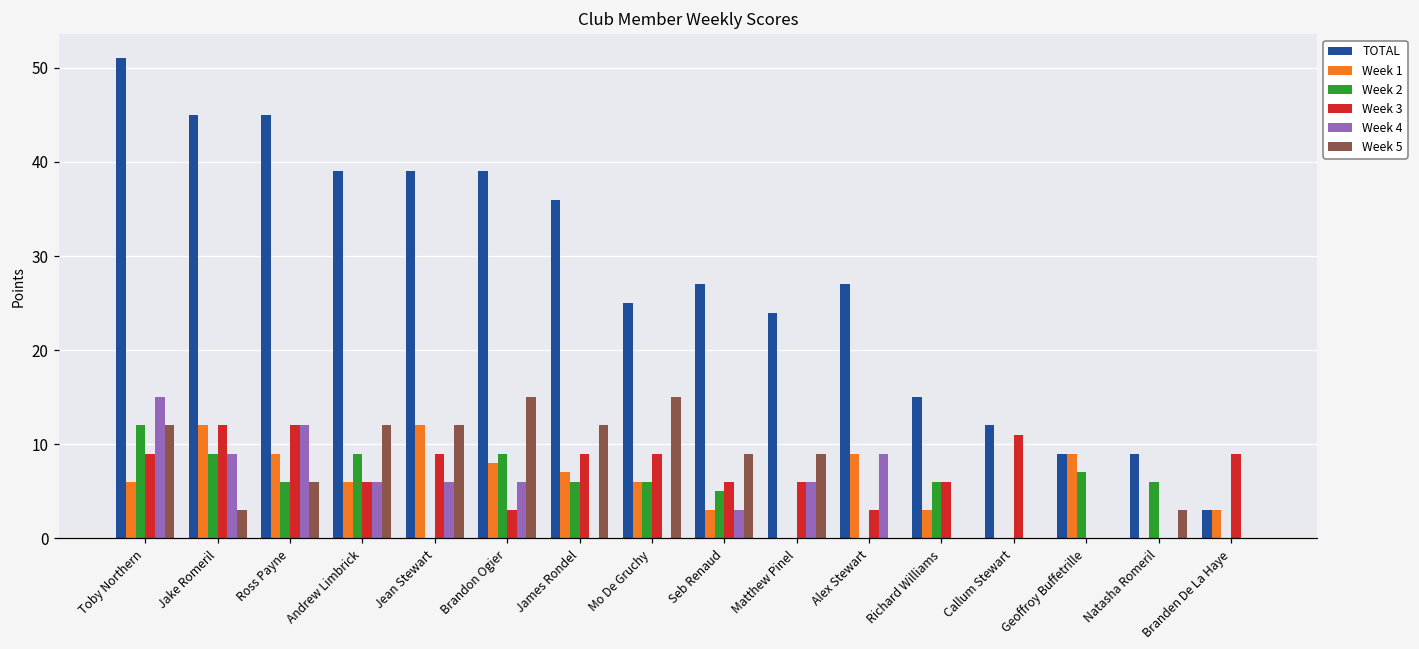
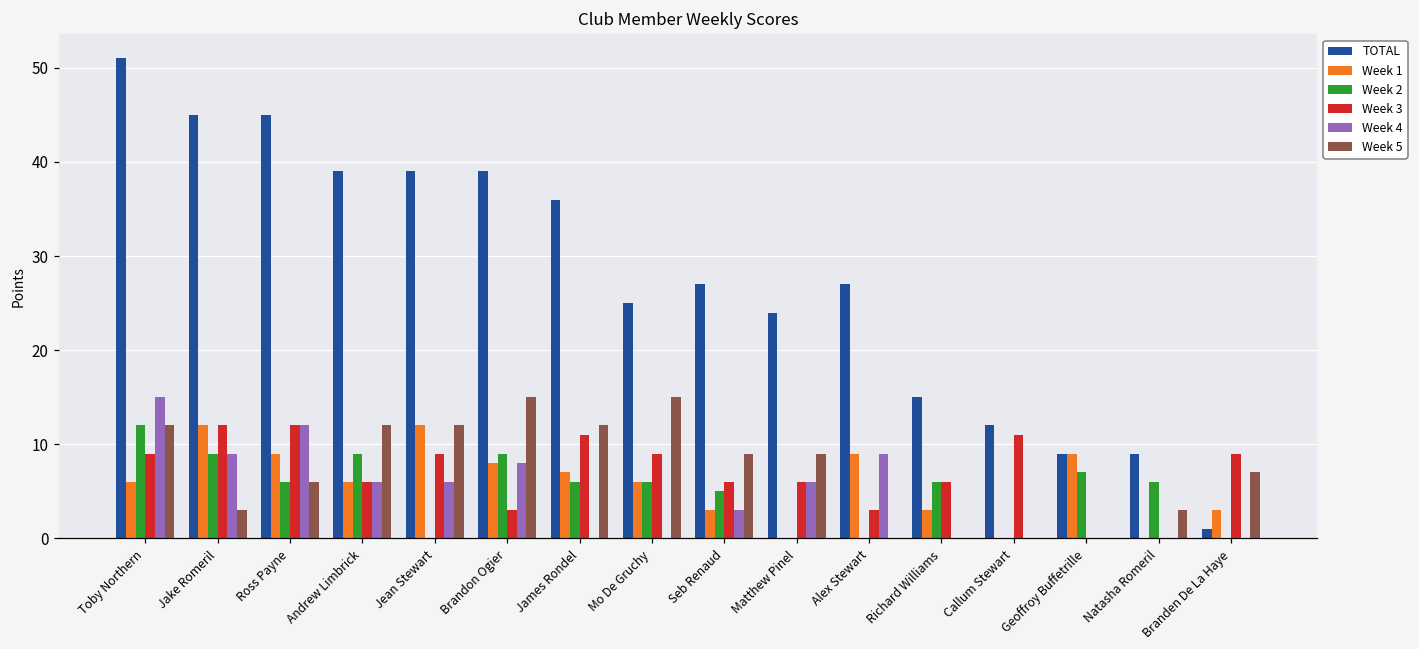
  {
    "TOTAL": {
      "Toby Northern": 51,
      "Jake Romeril": 45,
      "Ross Payne": 45,
      "Andrew Limbrick": 39,
      "Jean Stewart": 39,
      "Brandon Ogier": 39,
      "James Rondel": 36,
      "Mo De Gruchy": 25,
      "Seb Renaud": 27,
      "Matthew Pinel": 24,
      "Alex Stewart": 27,
      "Richard Williams": 15,
      "Callum Stewart": 12,
      "Geoffroy Buffetrille": 9,
      "Natasha Romeril": 9,
-     "Branden De La Haye": 3
+     "Branden De La Haye": 1
    },
    "Week 1": {
      "Toby Northern": 6,
      "Jake Romeril": 12,
      "Ross Payne": 9,
      "Andrew Limbrick": 6,
      "Jean Stewart": 12,
      "Brandon Ogier": 8,
      "James Rondel": 7,
      "Mo De Gruchy": 6,
      "Seb Renaud": 3,
      "Matthew Pinel": 0,
      "Alex Stewart": 9,
      "Richard Williams": 3,
      "Callum Stewart": 0,
      "Geoffroy Buffetrille": 9,
      "Natasha Romeril": 0,
      "Branden De La Haye": 3
    },
    "Week 2": {
      "Toby Northern": 12,
      "Jake Romeril": 9,
      "Ross Payne": 6,
      "Andrew Limbrick": 9,
      "Jean Stewart": 0,
      "Brandon Ogier": 9,
      "James Rondel": 6,
      "Mo De Gruchy": 6,
      "Seb Renaud": 5,
      "Matthew Pinel": 0,
      "Alex Stewart": 0,
      "Richard Williams": 6,
      "Callum Stewart": 0,
      "Geoffroy Buffetrille": 7,
      "Natasha Romeril": 6,
      "Branden De La Haye": 0
    },
    "Week 3": {
      "Toby Northern": 9,
      "Jake Romeril": 12,
      "Ross Payne": 12,
      "Andrew Limbrick": 6,
      "Jean Stewart": 9,
      "Brandon Ogier": 3,
-     "James Rondel": 9,
+     "James Rondel": 11,
      "Mo De Gruchy": 9,
      "Seb Renaud": 6,
      "Matthew Pinel": 6,
      "Alex Stewart": 3,
      "Richard Williams": 6,
      "Callum Stewart": 11,
      "Geoffroy Buffetrille": 0,
      "Natasha Romeril": 0,
      "Branden De La Haye": 9
    },
    "Week 4": {
      "Toby Northern": 15,
      "Jake Romeril": 9,
      "Ross Payne": 12,
      "Andrew Limbrick": 6,
      "Jean Stewart": 6,
-     "Brandon Ogier": 6,
+     "Brandon Ogier": 8,
      "James Rondel": 0,
      "Mo De Gruchy": 0,
      "Seb Renaud": 3,
      "Matthew Pinel": 6,
      "Alex Stewart": 9,
      "Richard Williams": 0,
      "Callum Stewart": 0,
      "Geoffroy Buffetrille": 0,
      "Natasha Romeril": 0,
      "Branden De La Haye": 0
    },
    "Week 5": {
      "Toby Northern": 12,
      "Jake Romeril": 3,
      "Ross Payne": 6,
      "Andrew Limbrick": 12,
      "Jean Stewart": 12,
      "Brandon Ogier": 15,
      "James Rondel": 12,
      "Mo De Gruchy": 15,
      "Seb Renaud": 9,
      "Matthew Pinel": 9,
      "Alex Stewart": 0,
      "Richard Williams": 0,
      "Callum Stewart": 0,
      "Geoffroy Buffetrille": 0,
      "Natasha Romeril": 3,
-     "Branden De La Haye": 0
+     "Branden De La Haye": 7
    }
  }
